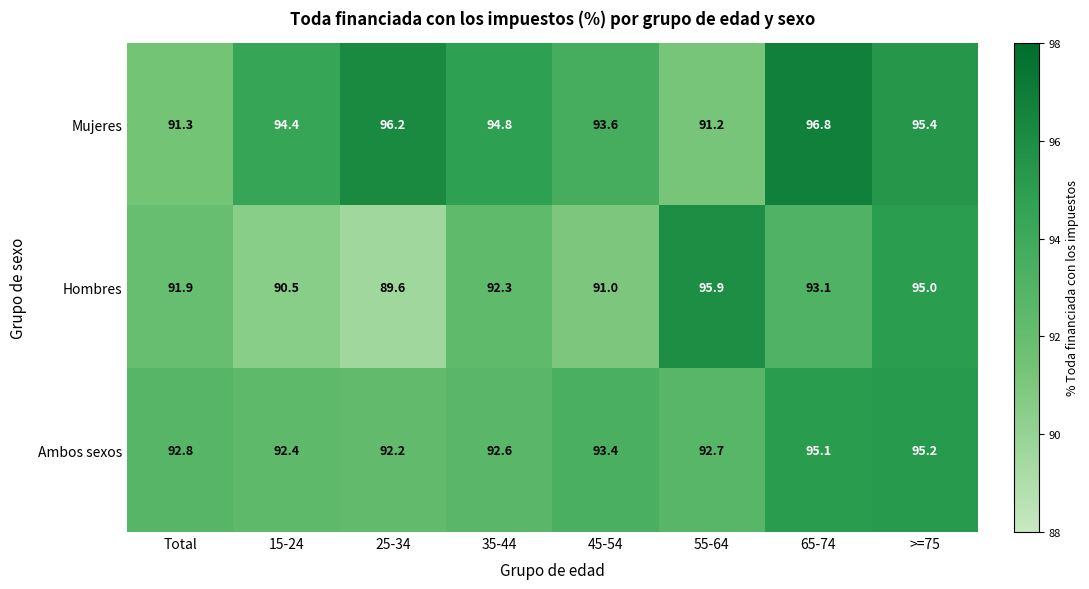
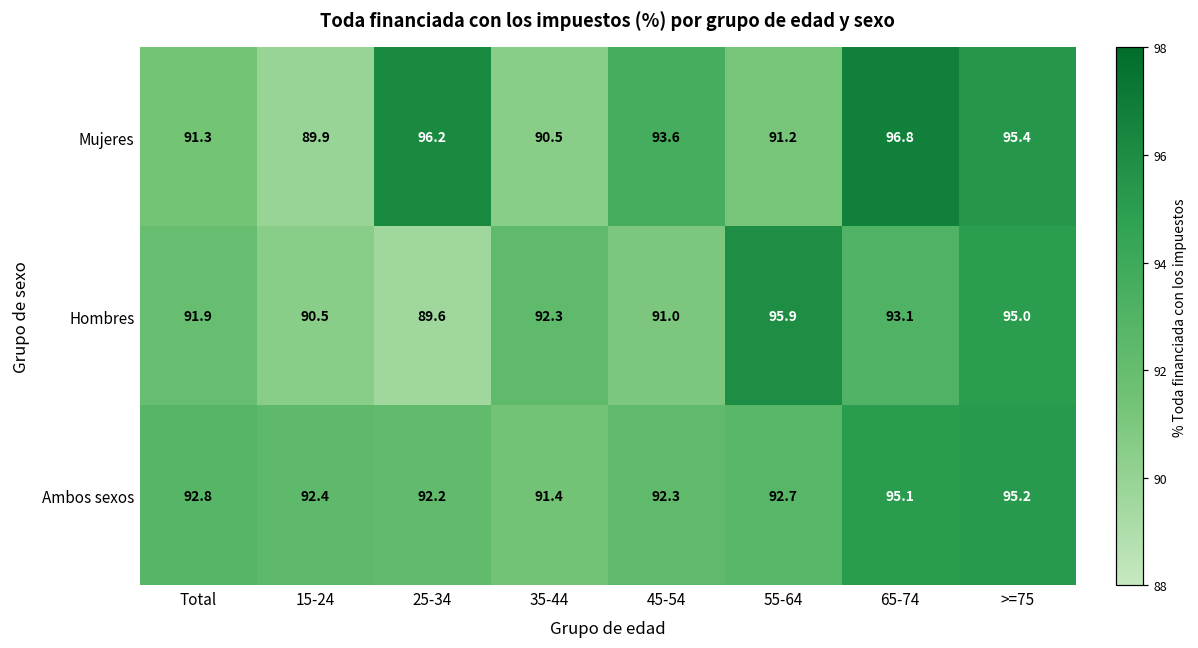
  {
    "Mujeres": {
      "Total": 91.3,
-     "15-24": 94.4,
+     "15-24": 89.9,
      "25-34": 96.2,
-     "35-44": 94.8,
+     "35-44": 90.5,
      "45-54": 93.6,
      "55-64": 91.2,
      "65-74": 96.8,
      ">=75": 95.4
    },
    "Hombres": {
      "Total": 91.9,
      "15-24": 90.5,
      "25-34": 89.6,
      "35-44": 92.3,
      "45-54": 91.0,
      "55-64": 95.9,
      "65-74": 93.1,
      ">=75": 95.0
    },
    "Ambos sexos": {
      "Total": 92.8,
      "15-24": 92.4,
      "25-34": 92.2,
-     "35-44": 92.6,
-     "45-54": 93.4,
+     "35-44": 91.4,
+     "45-54": 92.3,
      "55-64": 92.7,
      "65-74": 95.1,
      ">=75": 95.2
    }
  }
